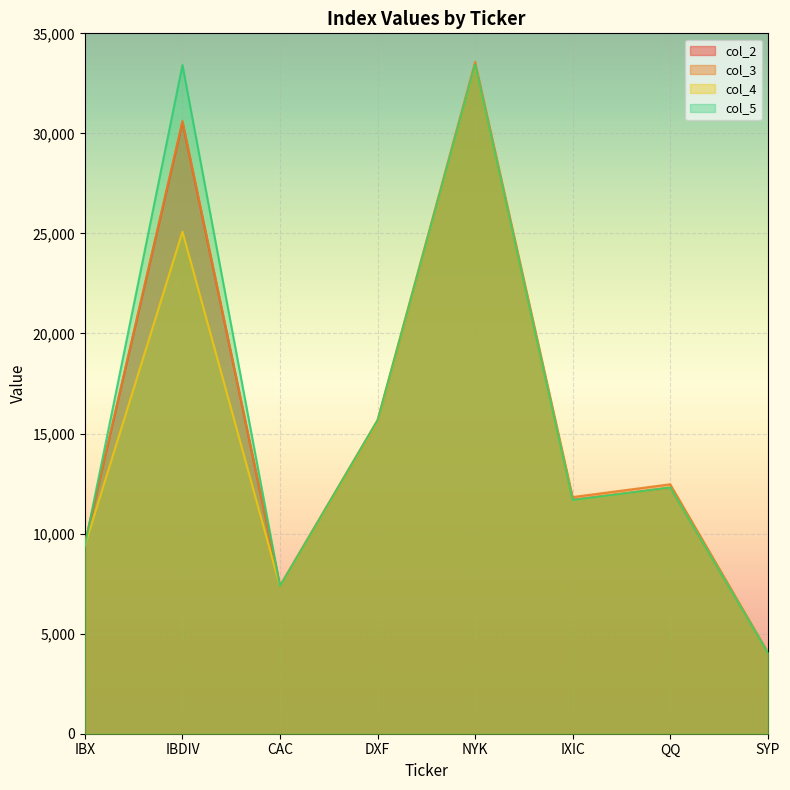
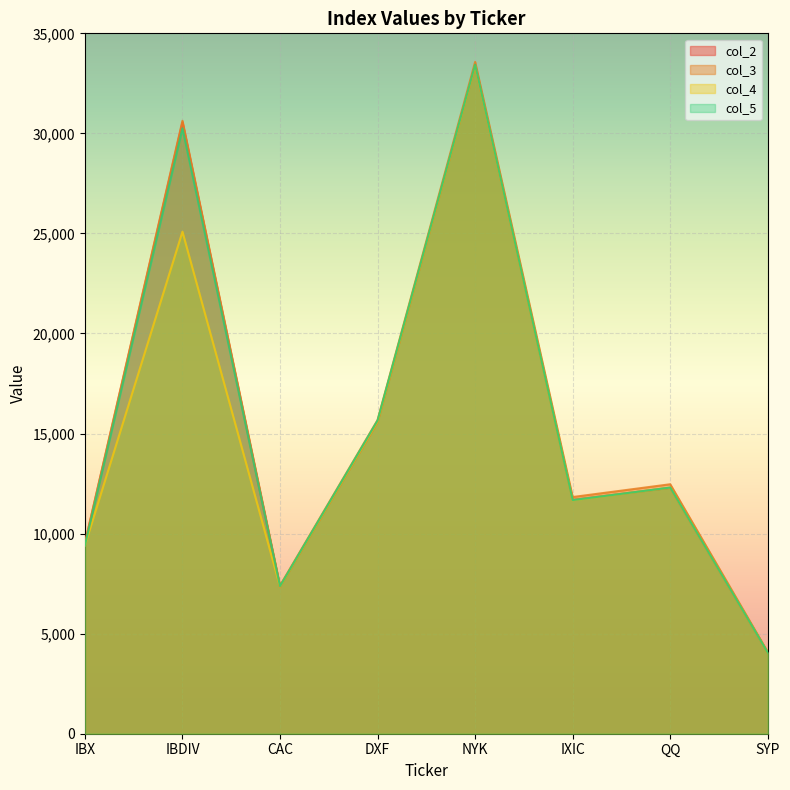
  {
    "col_5": {
-     "IBDIV": "33,400"
+     "IBDIV": "30,300"
    }
  }
